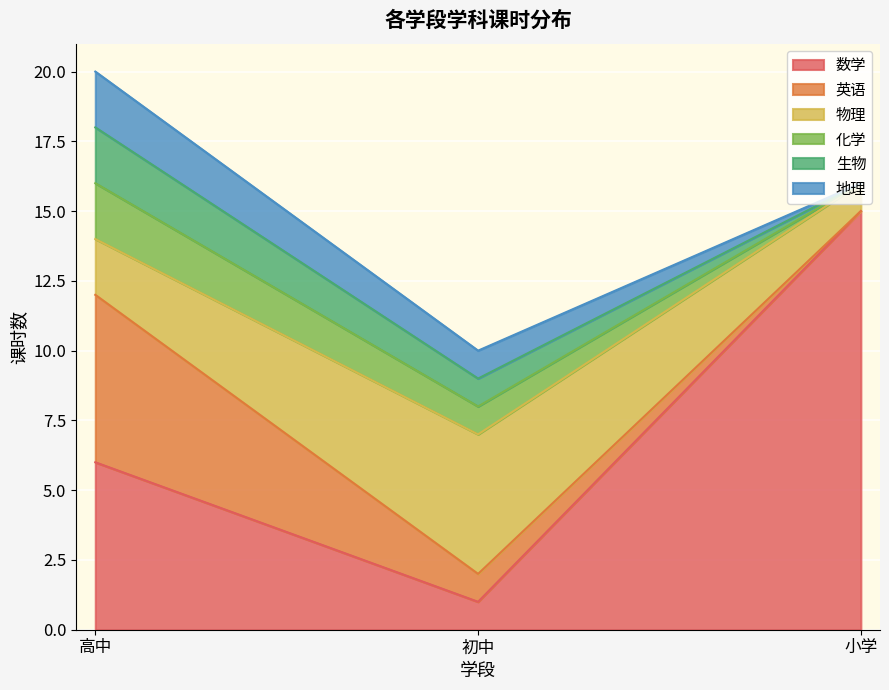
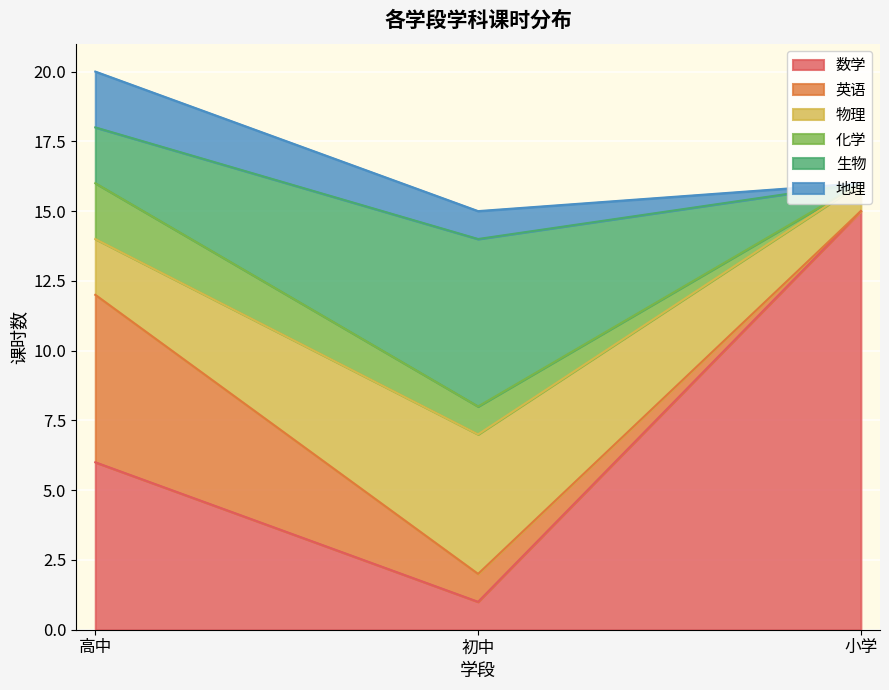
  {
    "物理": {
      "高中": 2,
      "初中": 5
    },
    "化学": {
      "高中": 2,
      "初中": 1
    },
    "生物": {
      "高中": 2,
-     "初中": 1
+     "初中": 6
    },
    "地理": {
      "高中": 2,
      "初中": 1
    }
  }
